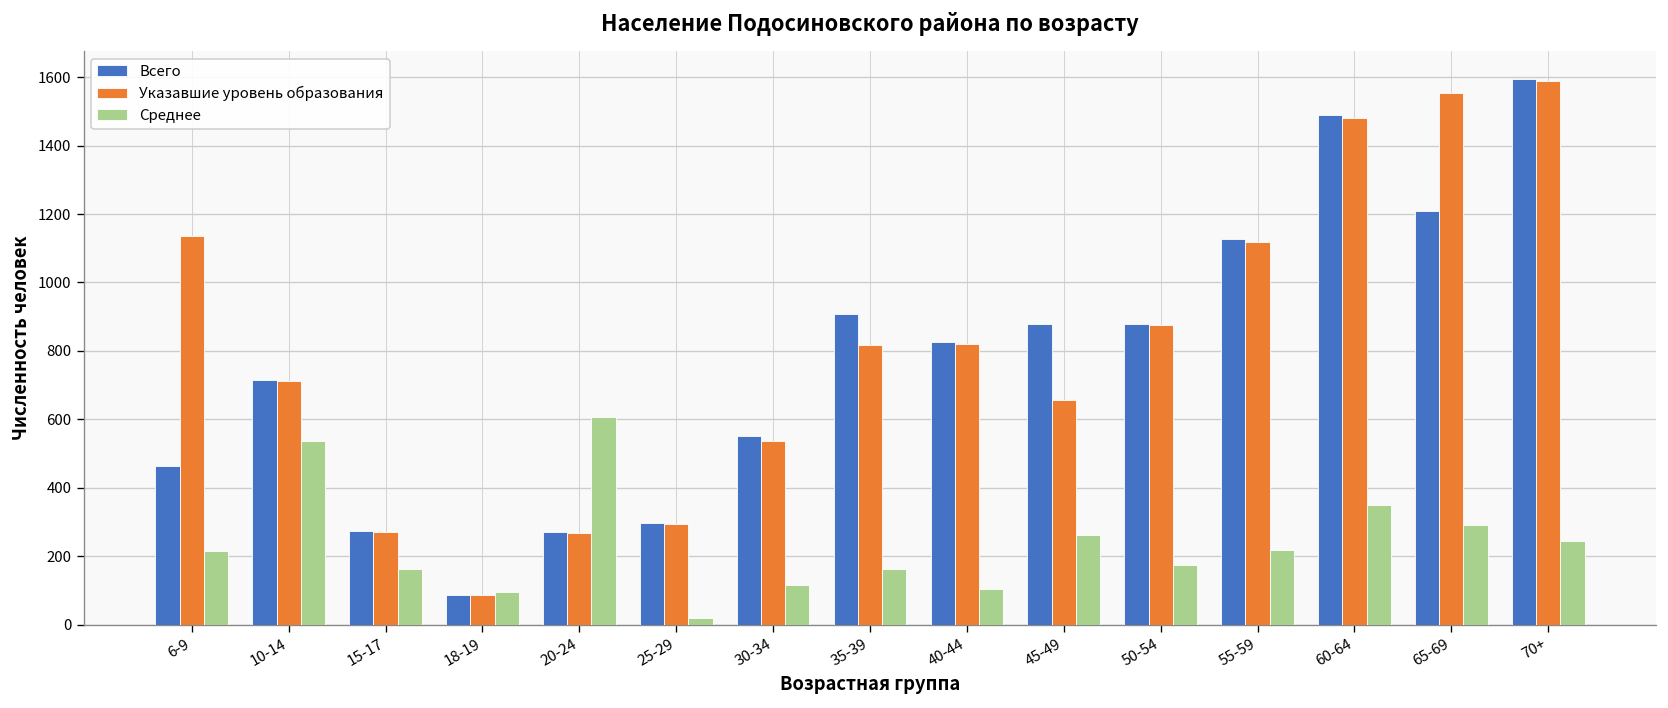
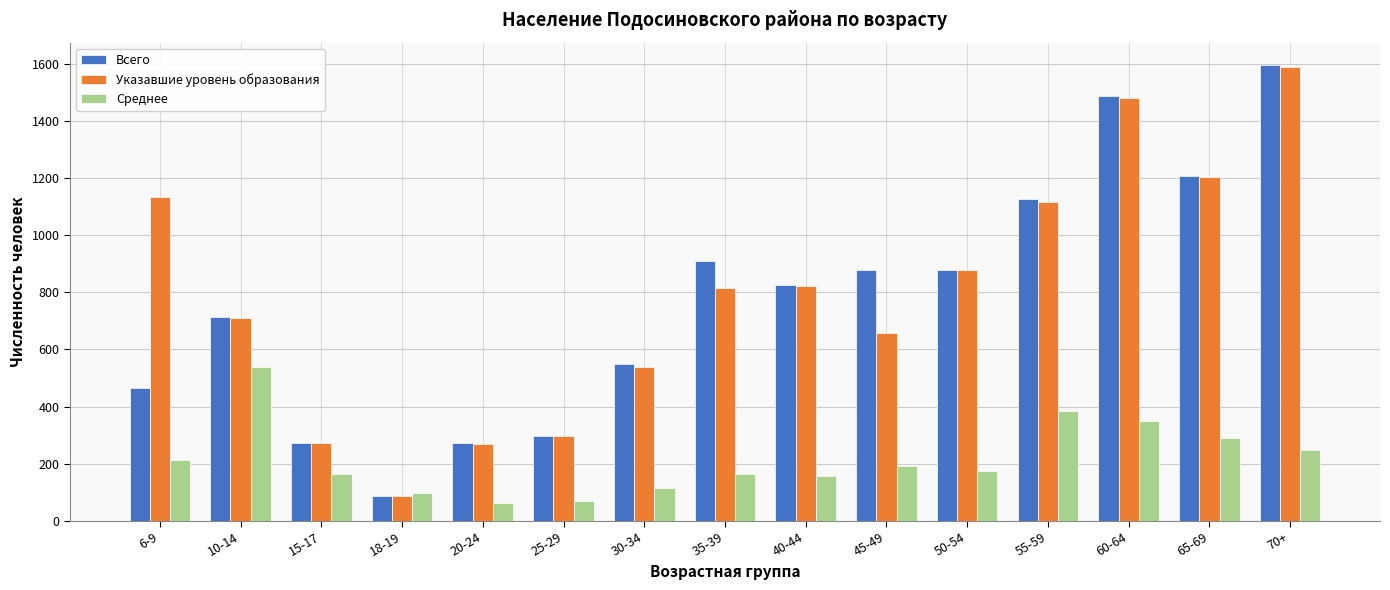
  {
    "Всего": {
      "6-9": 460,
      "10-14": 710,
      "15-17": 270,
      "18-19": 90,
      "20-24": 270,
      "25-29": 300,
      "30-34": 550,
      "35-39": 910,
      "40-44": 830,
      "45-49": 880,
      "50-54": 880,
      "55-59": 1130,
      "60-64": 1490,
      "65-69": 1210,
      "70+": 1600
    },
    "Указавшие уровень образования": {
      "6-9": 1140,
      "10-14": 710,
      "15-17": 270,
      "18-19": 90,
      "20-24": 270,
      "25-29": 300,
      "30-34": 540,
      "35-39": 820,
      "40-44": 820,
      "45-49": 660,
      "50-54": 880,
      "55-59": 1120,
      "60-64": 1480,
-     "65-69": 1550,
+     "65-69": 1210,
      "70+": 1590
    },
    "Среднее": {
      "6-9": 210,
      "10-14": 540,
      "15-17": 160,
      "18-19": 100,
-     "20-24": 610,
-     "25-29": 20,
+     "20-24": 60,
+     "25-29": 70,
      "30-34": 120,
      "35-39": 160,
-     "40-44": 100,
-     "45-49": 260,
+     "40-44": 160,
+     "45-49": 190,
      "50-54": 180,
-     "55-59": 220,
+     "55-59": 380,
      "60-64": 350,
      "65-69": 290,
      "70+": 250
    }
  }
